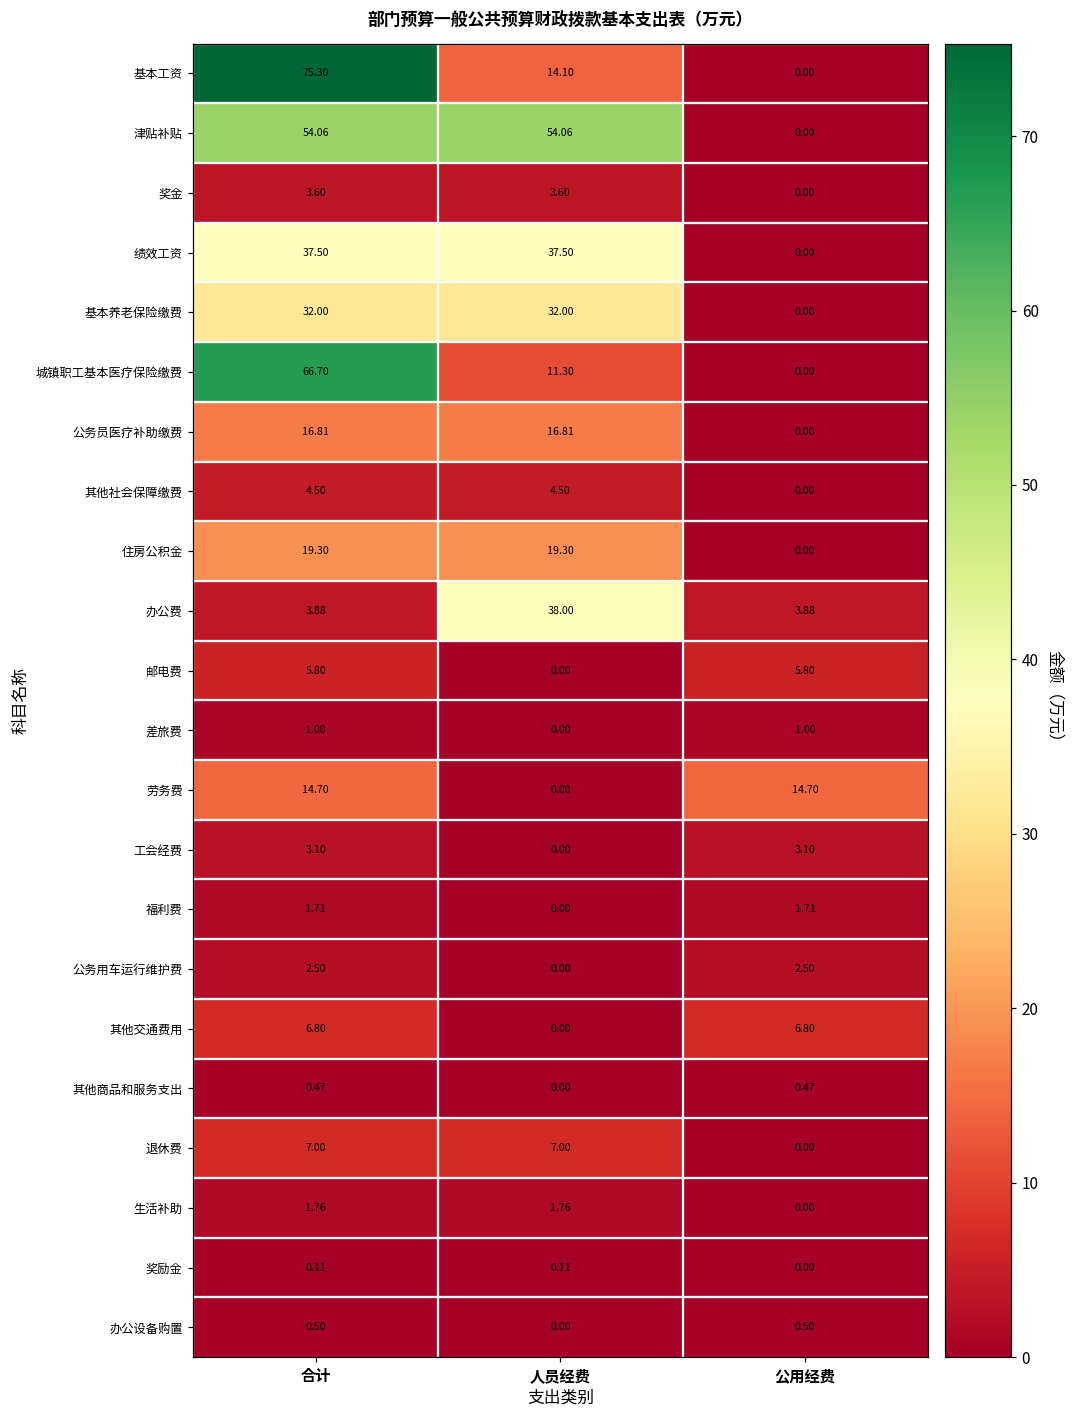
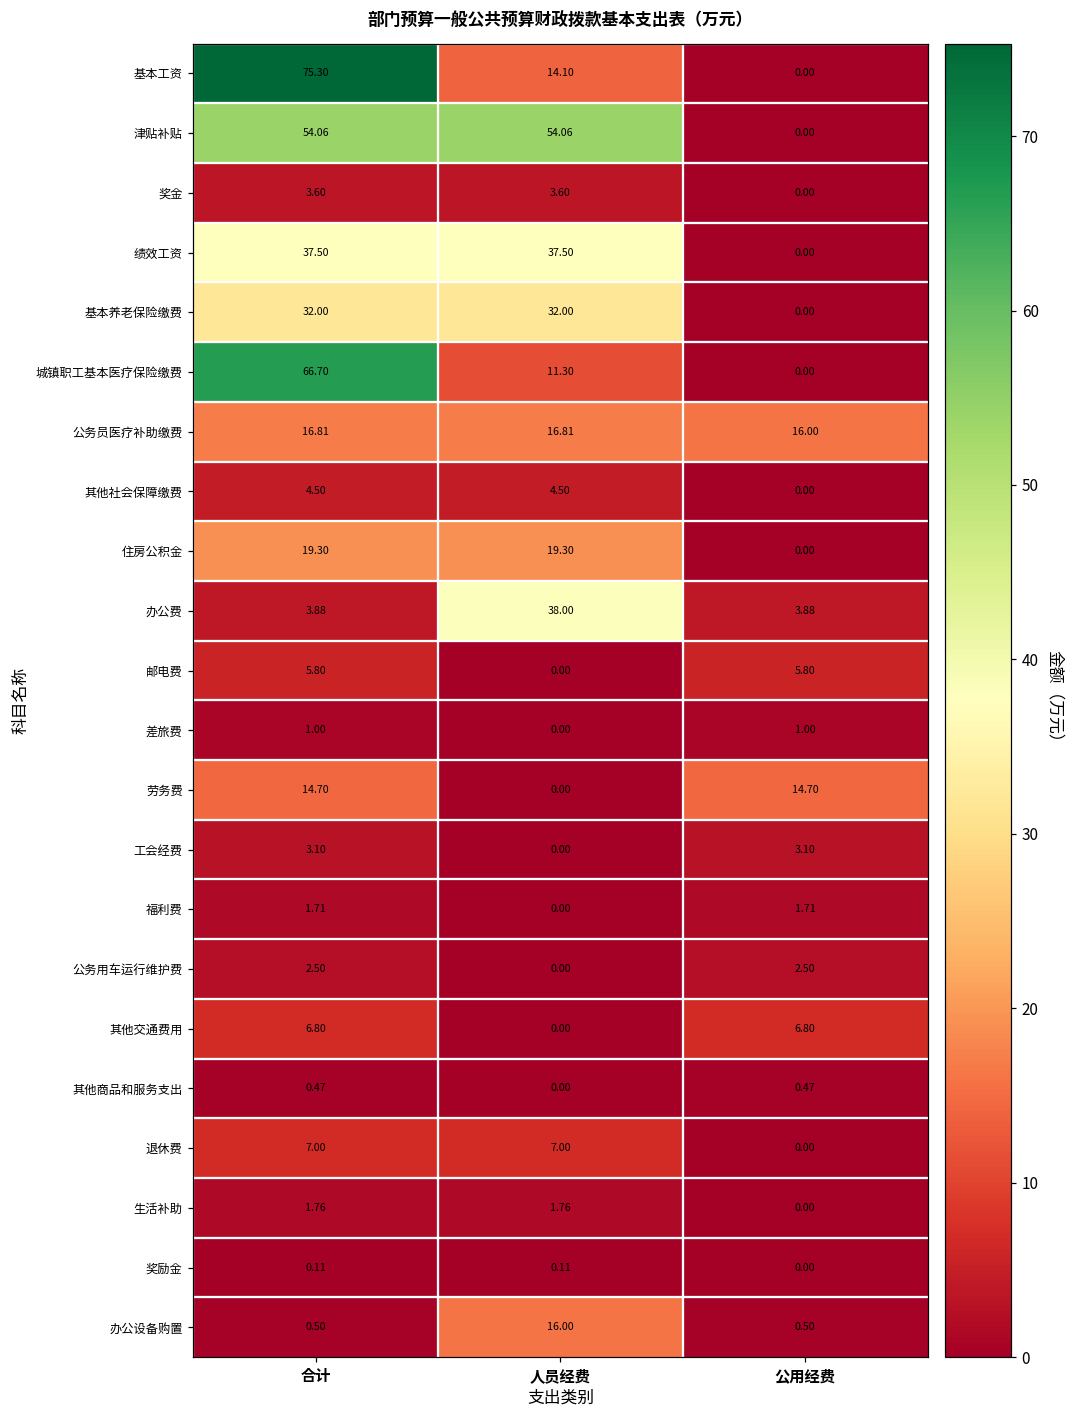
  {
    "基本工资": {
      "合计": 75.30,
      "人员经费": 14.10,
      "公用经费": 0.00
    },
    "津贴补贴": {
      "合计": 54.06,
      "人员经费": 54.06,
      "公用经费": 0.00
    },
    "奖金": {
      "合计": 3.60,
      "人员经费": 3.60,
      "公用经费": 0.00
    },
    "绩效工资": {
      "合计": 37.50,
      "人员经费": 37.50,
      "公用经费": 0.00
    },
    "基本养老保险缴费": {
      "合计": 32.00,
      "人员经费": 32.00,
      "公用经费": 0.00
    },
    "城镇职工基本医疗保险缴费": {
      "合计": 66.70,
      "人员经费": 11.30,
      "公用经费": 0.00
    },
    "公务员医疗补助缴费": {
      "合计": 16.81,
      "人员经费": 16.81,
-     "公用经费": 0.00
+     "公用经费": 16.00
    },
    "其他社会保障缴费": {
      "合计": 4.50,
      "人员经费": 4.50,
      "公用经费": 0.00
    },
    "住房公积金": {
      "合计": 19.30,
      "人员经费": 19.30,
      "公用经费": 0.00
    },
    "办公费": {
      "合计": 3.88,
      "人员经费": 38.00,
      "公用经费": 3.88
    },
    "邮电费": {
      "合计": 5.80,
      "人员经费": 0.00,
      "公用经费": 5.80
    },
    "差旅费": {
      "合计": 1.00,
      "人员经费": 0.00,
      "公用经费": 1.00
    },
    "劳务费": {
      "合计": 14.70,
      "人员经费": 0.00,
      "公用经费": 14.70
    },
    "工会经费": {
      "合计": 3.10,
      "人员经费": 0.00,
      "公用经费": 3.10
    },
    "福利费": {
      "合计": 1.71,
      "人员经费": 0.00,
      "公用经费": 1.71
    },
    "公务用车运行维护费": {
      "合计": 2.50,
      "人员经费": 0.00,
      "公用经费": 2.50
    },
    "其他交通费用": {
      "合计": 6.80,
      "人员经费": 0.00,
      "公用经费": 6.80
    },
    "其他商品和服务支出": {
      "合计": 0.47,
      "人员经费": 0.00,
      "公用经费": 0.47
    },
    "退休费": {
      "合计": 7.00,
      "人员经费": 7.00,
      "公用经费": 0.00
    },
    "生活补助": {
      "合计": 1.76,
      "人员经费": 1.76,
      "公用经费": 0.00
    },
    "奖励金": {
      "合计": 0.11,
      "人员经费": 0.11,
      "公用经费": 0.00
    },
    "办公设备购置": {
      "合计": 0.50,
-     "人员经费": 0.00,
+     "人员经费": 16.00,
      "公用经费": 0.50
    }
  }
